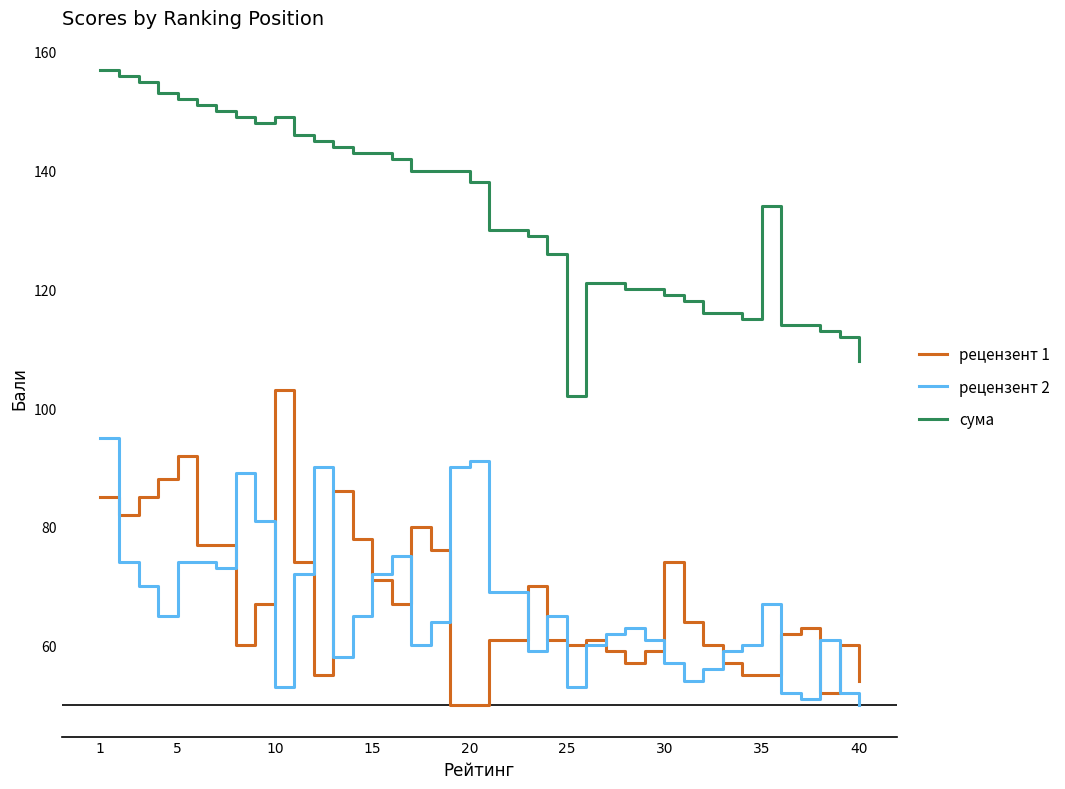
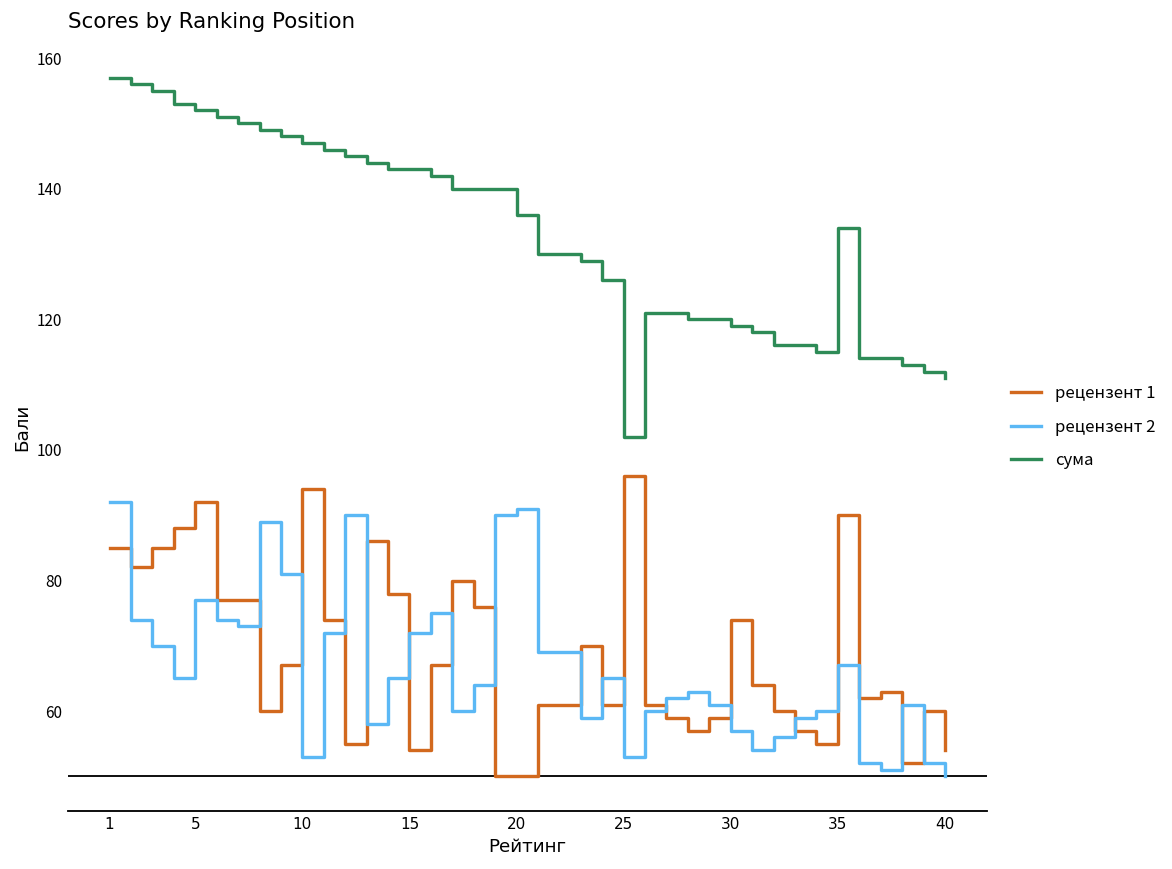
  {
    "рецензент 1": {
      "1": 85,
      "5": 92,
-     "10": 103,
-     "15": 71,
+     "10": 94,
+     "15": 54,
      "20": 50,
-     "25": 60,
+     "25": 96,
      "30": 74,
-     "35": 55,
+     "35": 90,
      "40": 54
    },
    "рецензент 2": {
-     "1": 95,
-     "5": 74,
+     "1": 92,
+     "5": 77,
      "10": 53,
      "15": 72,
      "20": 91,
      "25": 53,
      "30": 57,
      "35": 67,
      "40": 50
    },
    "сума": {
      "1": 157,
      "5": 152,
-     "10": 149,
+     "10": 147,
      "15": 143,
-     "20": 138,
+     "20": 136,
      "25": 102,
      "30": 119,
      "35": 134,
-     "40": 108
+     "40": 111
    }
  }
